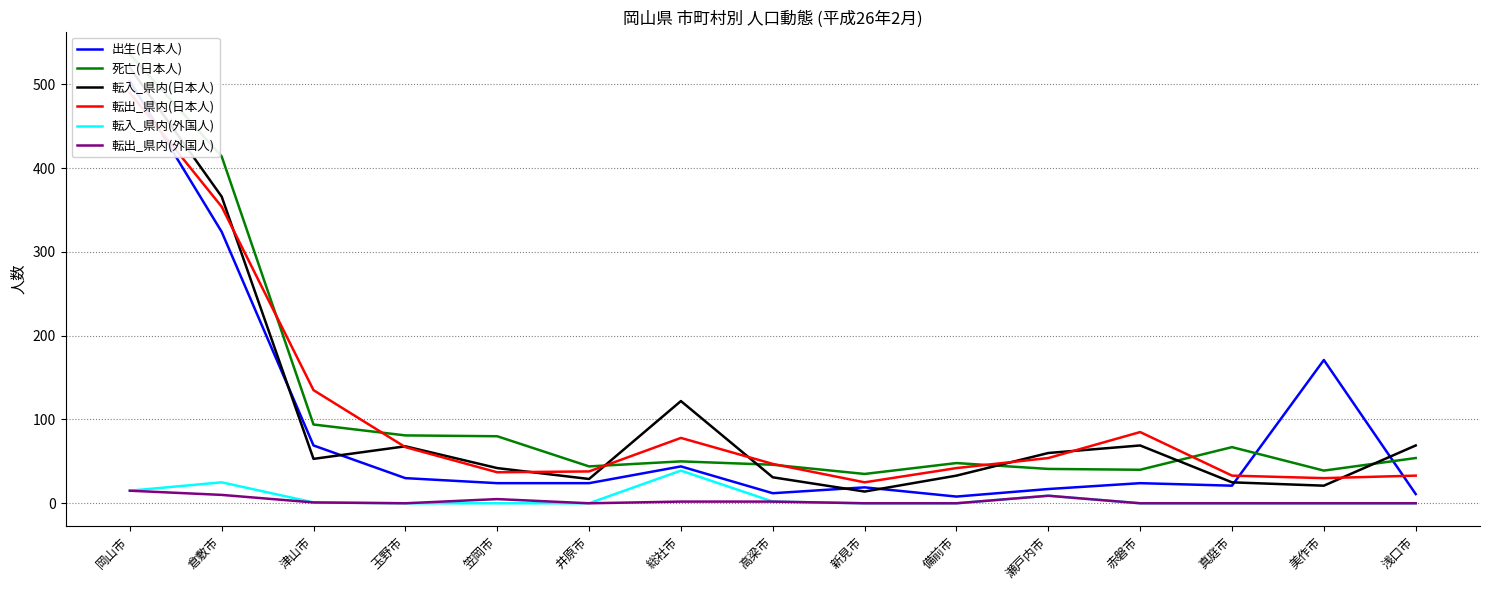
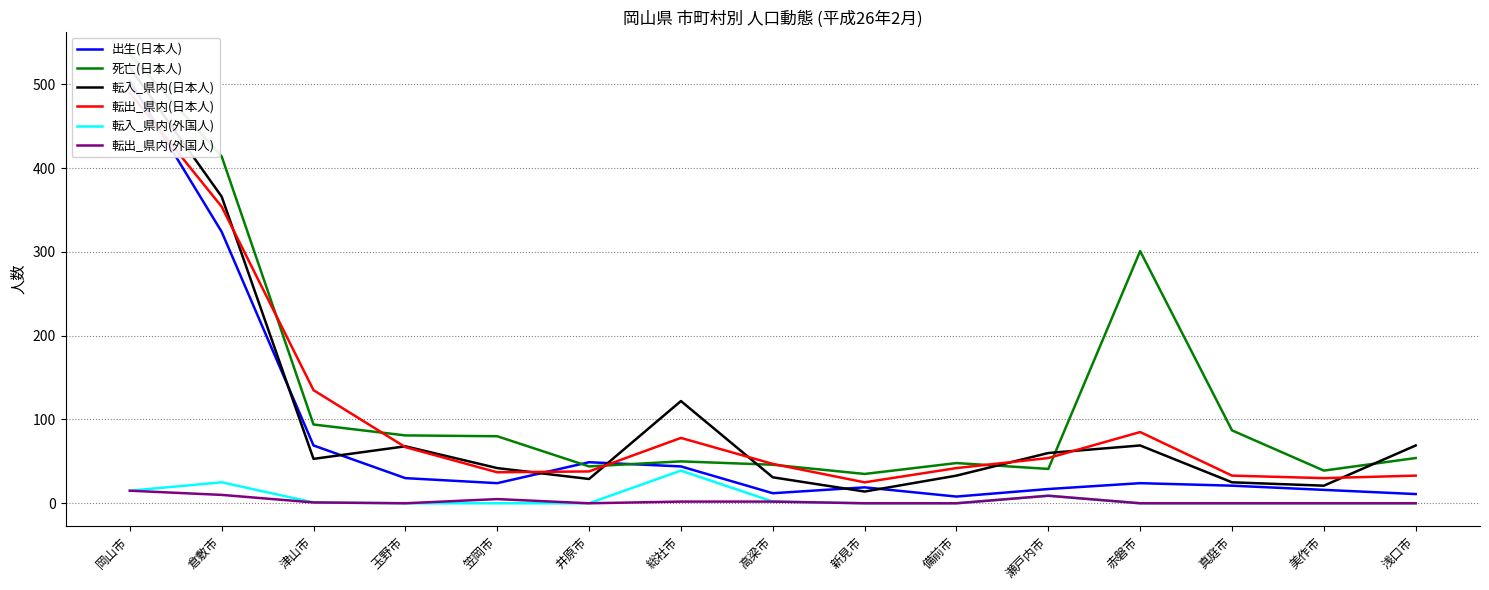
  {
    "出生(日本人)": {
      "倉敷市": 320,
      "津山市": 70,
      "玉野市": 30,
      "笠岡市": 20,
-     "井原市": 20,
+     "井原市": 50,
      "総社市": 40,
      "高梁市": 10,
      "新見市": 20,
      "備前市": 10,
      "瀬戸内市": 20,
      "赤磐市": 20,
      "真庭市": 20,
-     "美作市": 170,
+     "美作市": 20,
      "浅口市": 10
    },
    "死亡(日本人)": {
      "倉敷市": 410,
      "津山市": 90,
      "玉野市": 80,
      "笠岡市": 80,
      "井原市": 40,
      "総社市": 50,
      "新見市": 40,
      "備前市": 50,
      "瀬戸内市": 40,
-     "赤磐市": 40,
-     "真庭市": 70,
+     "赤磐市": 300,
+     "真庭市": 90,
      "美作市": 40,
      "浅口市": 50
    },
    "転入_県内(日本人)": {
      "倉敷市": 370,
      "津山市": 50,
      "笠岡市": 40,
      "井原市": 30,
      "総社市": 120,
      "高梁市": 30,
      "新見市": 10,
      "備前市": 30,
      "瀬戸内市": 60,
      "赤磐市": 70,
      "真庭市": 30,
      "美作市": 20,
      "浅口市": 70
    },
    "転出_県内(日本人)": {
      "倉敷市": 350,
      "津山市": 140,
      "笠岡市": 40,
      "井原市": 40,
      "総社市": 80,
      "新見市": 30,
      "備前市": 40,
      "瀬戸内市": 50,
      "赤磐市": 90,
      "真庭市": 30,
      "美作市": 30,
      "浅口市": 30
    },
    "転入_県内(外国人)": {
      "倉敷市": 30,
      "笠岡市": 0,
      "総社市": 40
    },
    "転出_県内(外国人)": {
      "倉敷市": 10,
      "笠岡市": 10,
      "総社市": 0
    }
  }
